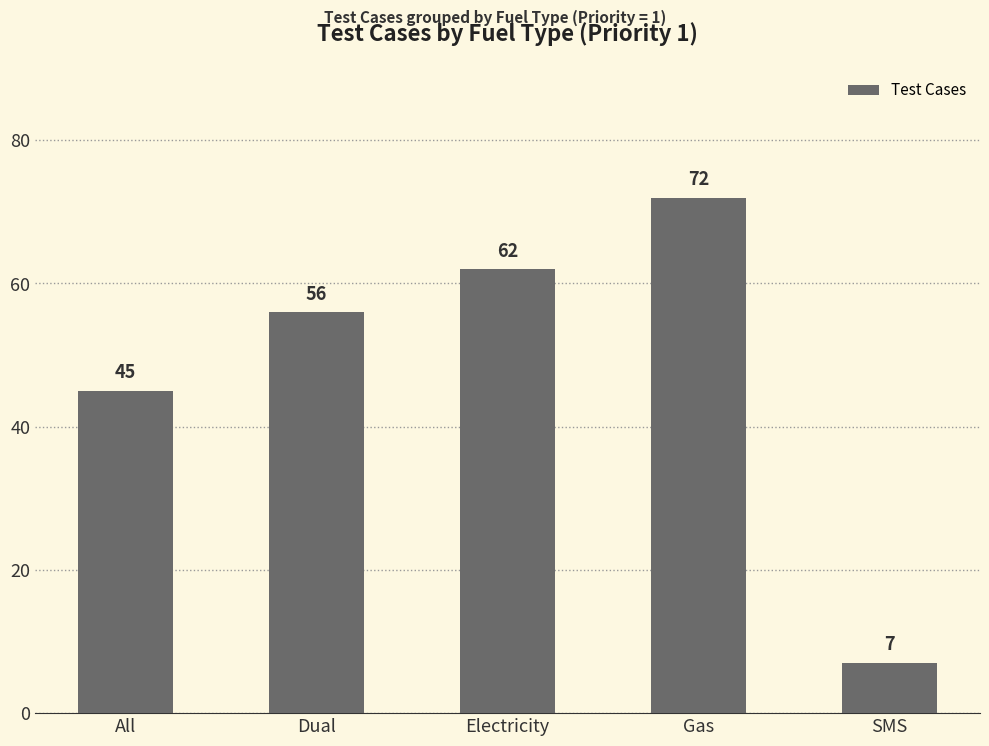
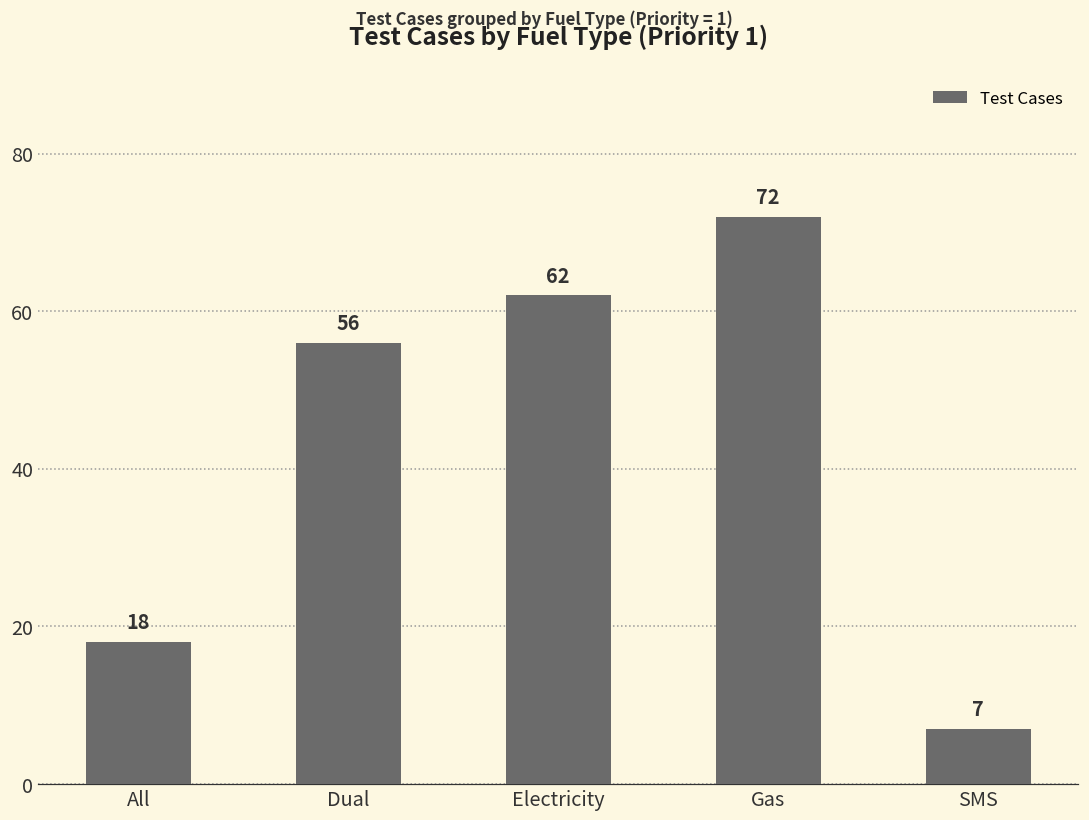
  {
-   "All": 45,
+   "All": 18,
    "Dual": 56,
    "Electricity": 62,
    "Gas": 72,
    "SMS": 7
  }
